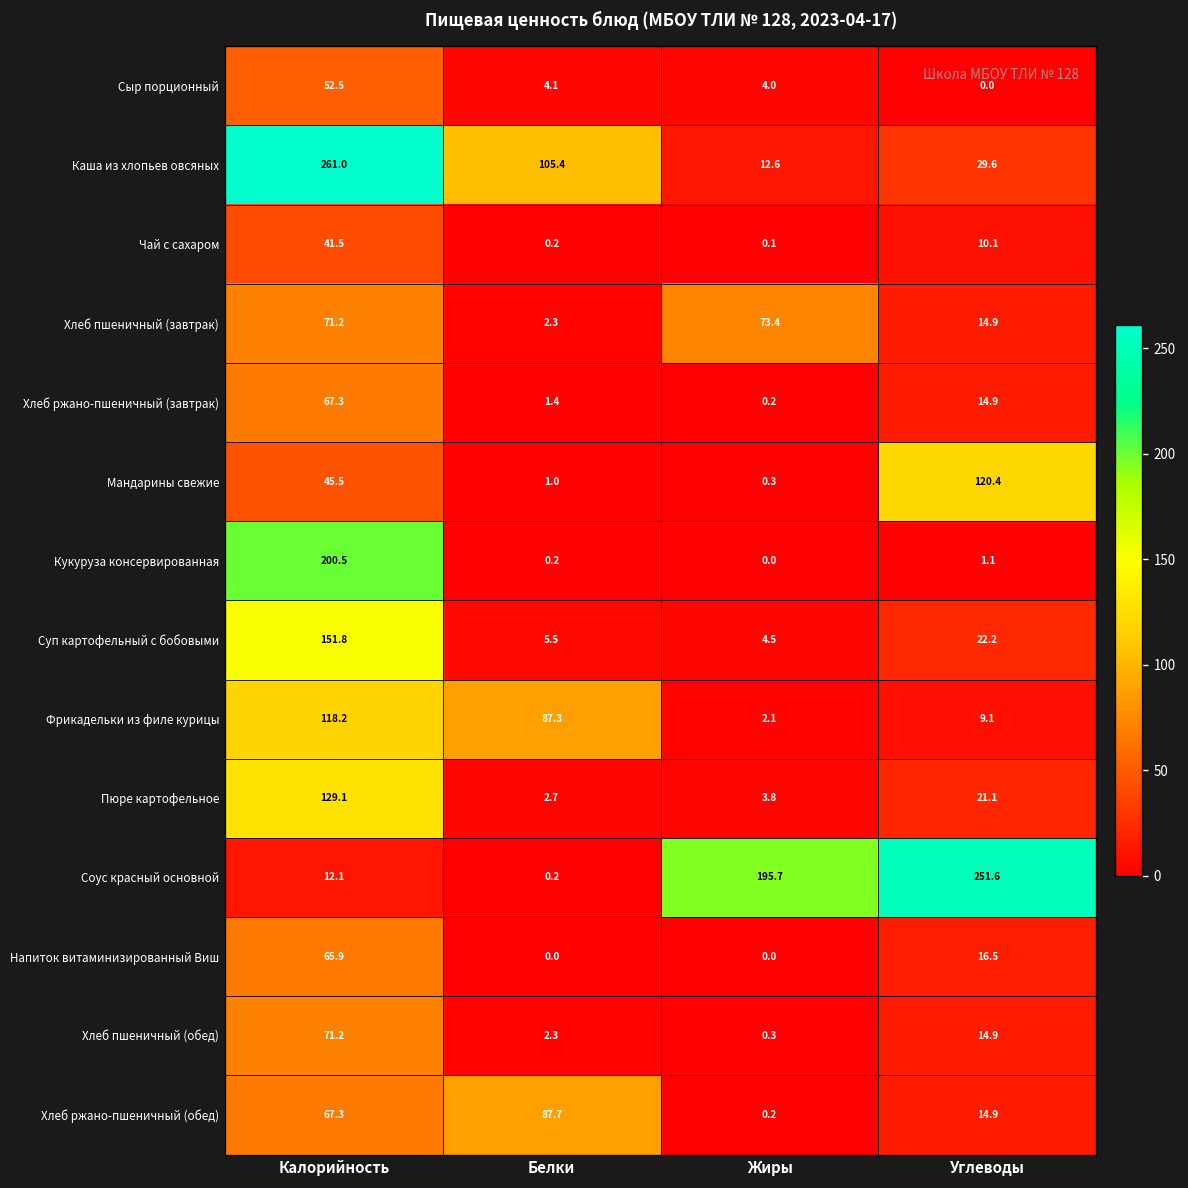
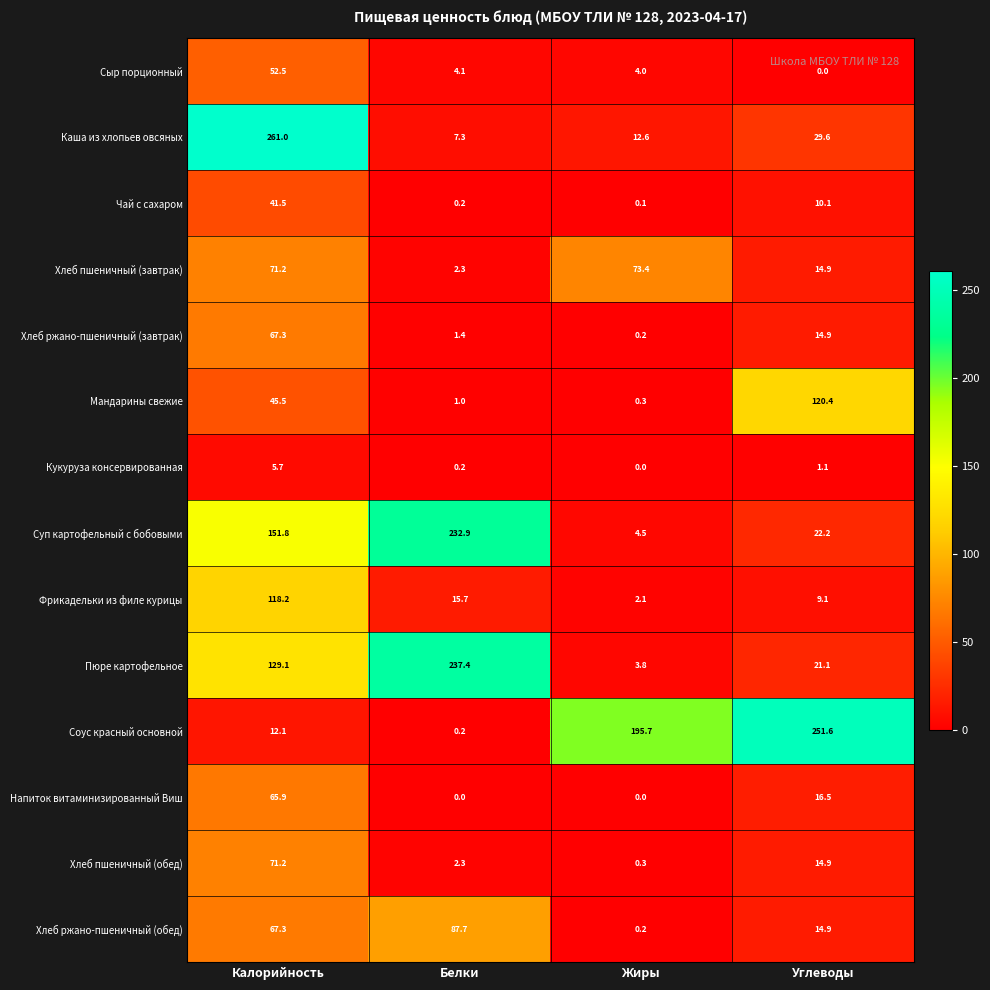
  {
    "Сыр порционный": {
      "Калорийность": 52.5,
      "Белки": 4.1,
      "Жиры": 4.0
    },
    "Каша из хлопьев овсяных": {
      "Калорийность": 261.0,
-     "Белки": 105.4,
+     "Белки": 7.3,
      "Жиры": 12.6,
      "Углеводы": 29.6
    },
    "Чай с сахаром": {
      "Калорийность": 41.5,
      "Белки": 0.2,
      "Жиры": 0.1,
      "Углеводы": 10.1
    },
    "Хлеб пшеничный (завтрак)": {
      "Калорийность": 71.2,
      "Белки": 2.3,
      "Жиры": 73.4,
      "Углеводы": 14.9
    },
    "Хлеб ржано-пшеничный (завтрак)": {
      "Калорийность": 67.3,
      "Белки": 1.4,
      "Жиры": 0.2,
      "Углеводы": 14.9
    },
    "Мандарины свежие": {
      "Калорийность": 45.5,
      "Белки": 1.0,
      "Жиры": 0.3,
      "Углеводы": 120.4
    },
    "Кукуруза консервированная": {
-     "Калорийность": 200.5,
+     "Калорийность": 5.7,
      "Белки": 0.2,
      "Жиры": 0.0,
      "Углеводы": 1.1
    },
    "Суп картофельный с бобовыми": {
      "Калорийность": 151.8,
-     "Белки": 5.5,
+     "Белки": 232.9,
      "Жиры": 4.5,
      "Углеводы": 22.2
    },
    "Фрикадельки из филе курицы": {
      "Калорийность": 118.2,
-     "Белки": 87.3,
+     "Белки": 15.7,
      "Жиры": 2.1,
      "Углеводы": 9.1
    },
    "Пюре картофельное": {
      "Калорийность": 129.1,
-     "Белки": 2.7,
+     "Белки": 237.4,
      "Жиры": 3.8,
      "Углеводы": 21.1
    },
    "Соус красный основной": {
      "Калорийность": 12.1,
      "Белки": 0.2,
      "Жиры": 195.7,
      "Углеводы": 251.6
    },
    "Напиток витаминизированный Виш": {
      "Калорийность": 65.9,
      "Белки": 0.0,
      "Жиры": 0.0,
      "Углеводы": 16.5
    },
    "Хлеб пшеничный (обед)": {
      "Калорийность": 71.2,
      "Белки": 2.3,
      "Жиры": 0.3,
      "Углеводы": 14.9
    },
    "Хлеб ржано-пшеничный (обед)": {
      "Калорийность": 67.3,
      "Белки": 87.7,
      "Жиры": 0.2,
      "Углеводы": 14.9
    }
  }
